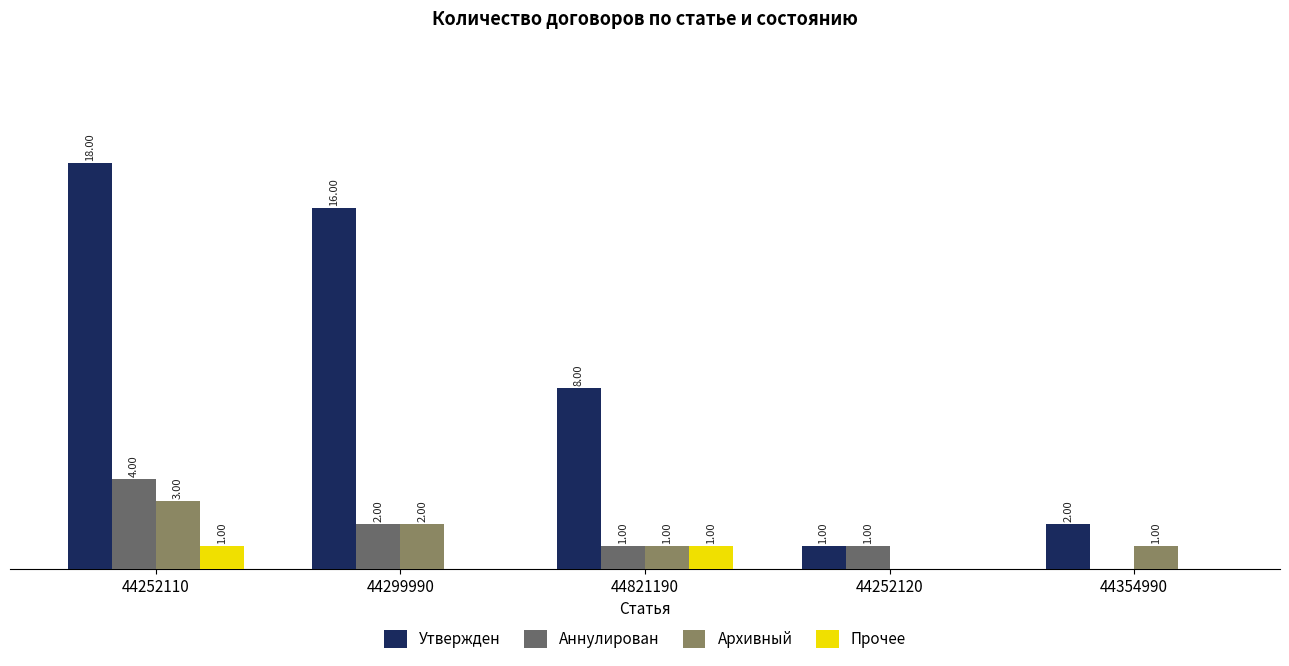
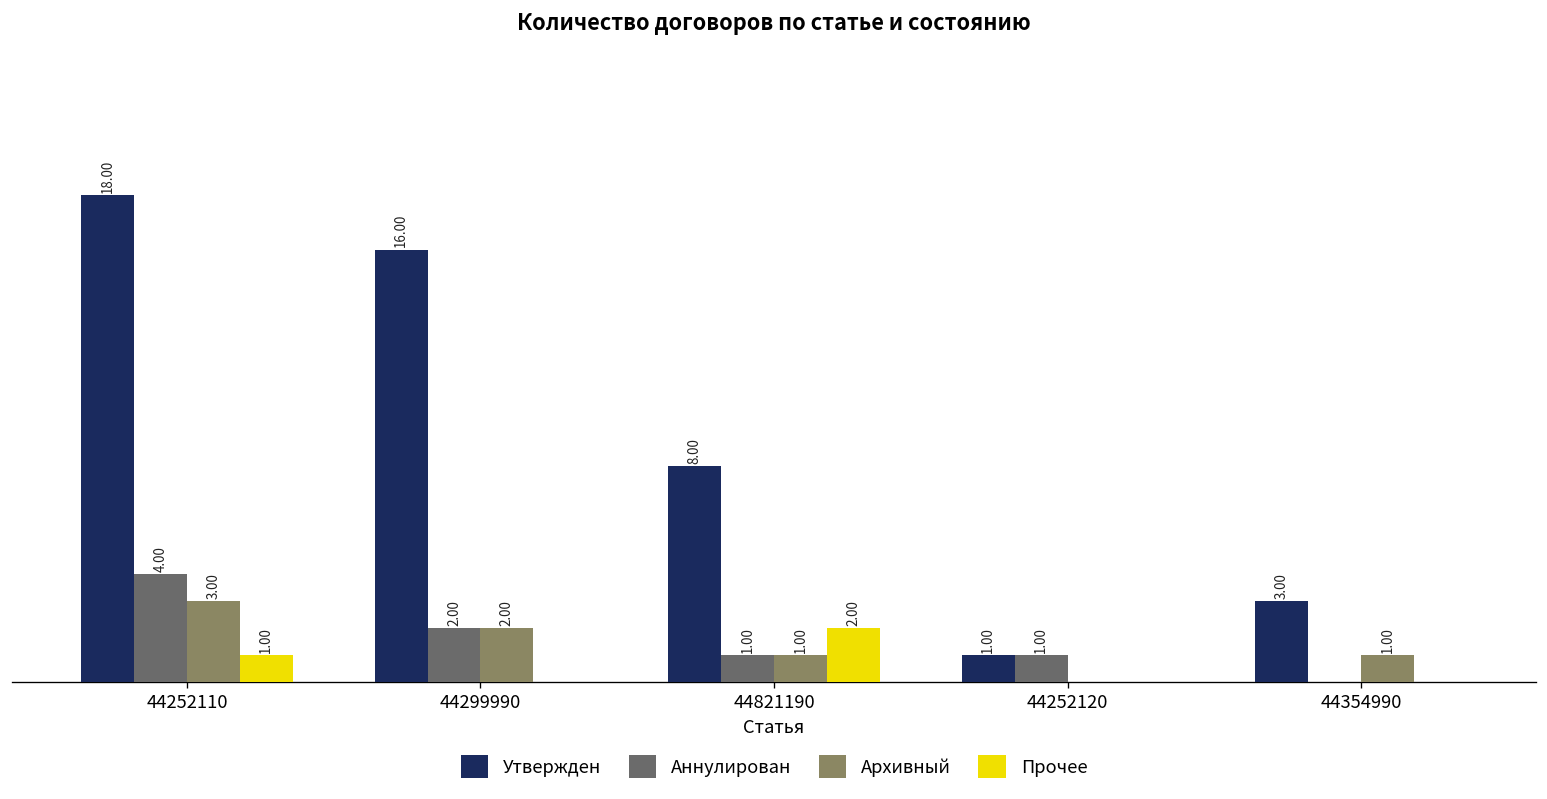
  {
    "Утвержден": {
      "44252110": 18.00,
      "44299990": 16.00,
      "44821190": 8.00,
      "44252120": 1.00,
-     "44354990": 2.00
+     "44354990": 3.00
    },
    "Прочее": {
      "44252110": 1.00,
-     "44821190": 1.00
+     "44821190": 2.00
    }
  }
